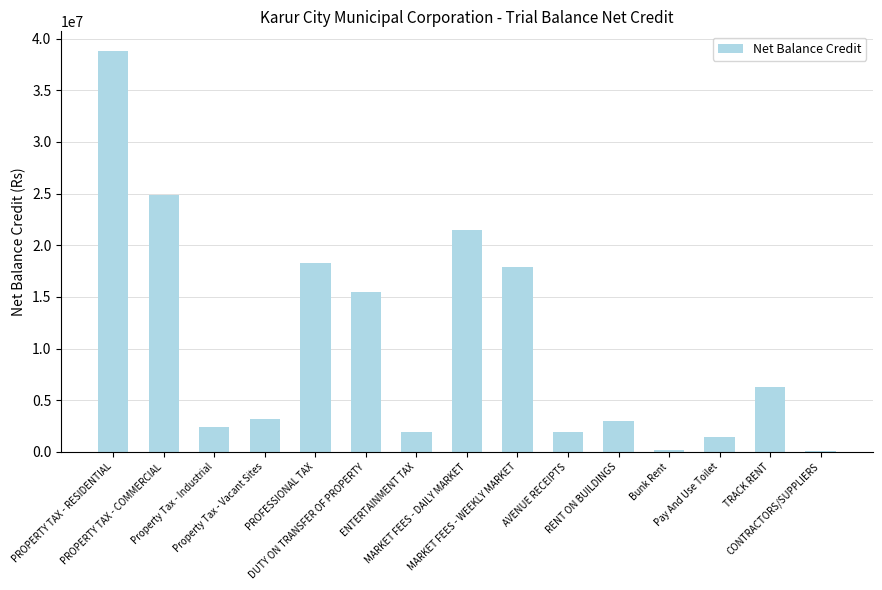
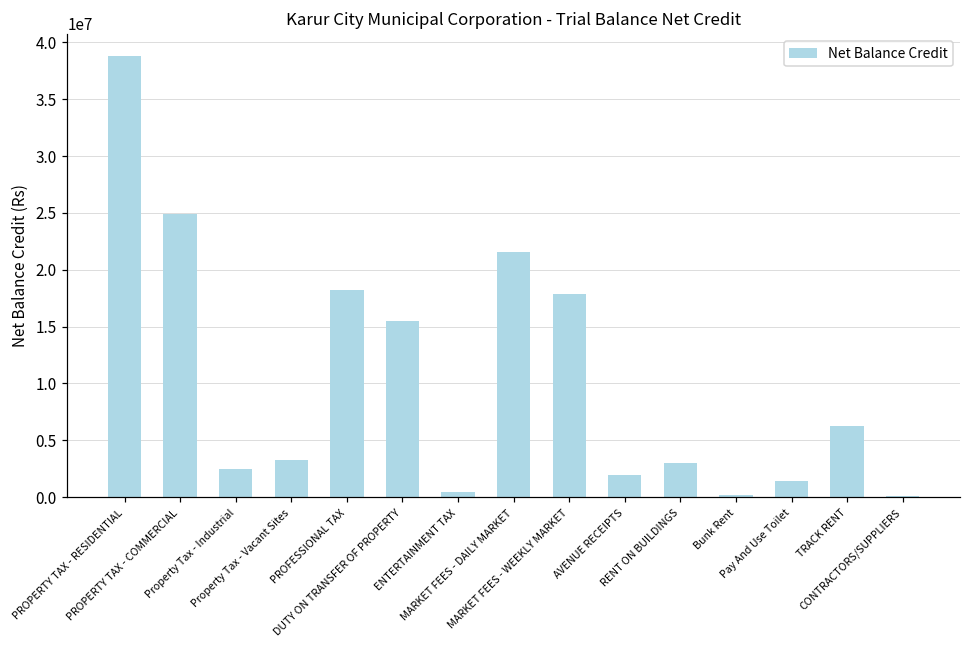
  {
    "PROPERTY TAX - RESIDENTIAL": 38800000,
    "PROPERTY TAX - COMMERCIAL": 24900000,
    "Property Tax - Industrial": 2500000,
    "Property Tax - Vacant Sites": 3200000,
    "PROFESSIONAL TAX": 18200000,
    "DUTY ON TRANSFER OF PROPERTY": 15400000,
-   "ENTERTAINMENT TAX": 1900000,
+   "ENTERTAINMENT TAX": 400000,
    "MARKET FEES - DAILY MARKET": 21500000,
    "MARKET FEES - WEEKLY MARKET": 17900000,
    "AVENUE RECEIPTS": 2000000,
    "RENT ON BUILDINGS": 3000000,
    "Pay And Use Toilet": 1400000,
    "TRACK RENT": 6300000
  }
